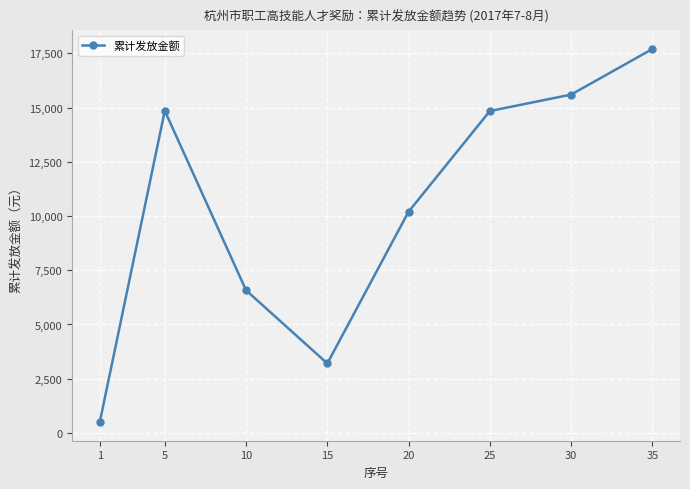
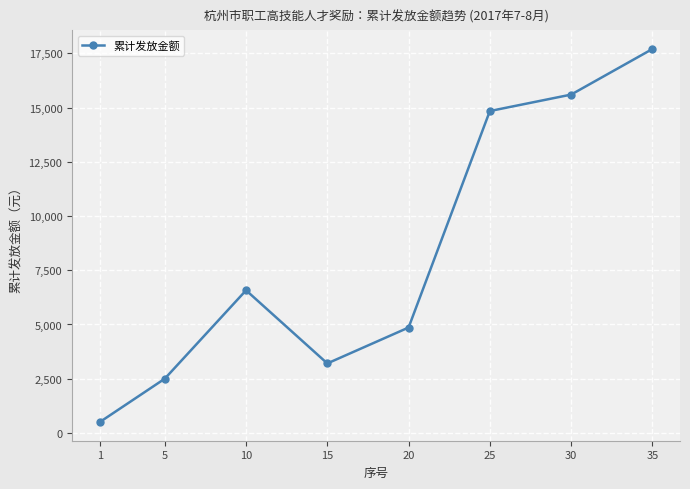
  {
    "1": "500",
-   "5": "14,900",
+   "5": "2,500",
    "10": "6,600",
    "15": "3,200",
-   "20": "10,200",
+   "20": "4,900",
    "25": "14,800",
    "30": "15,600",
    "35": "17,700"
  }
